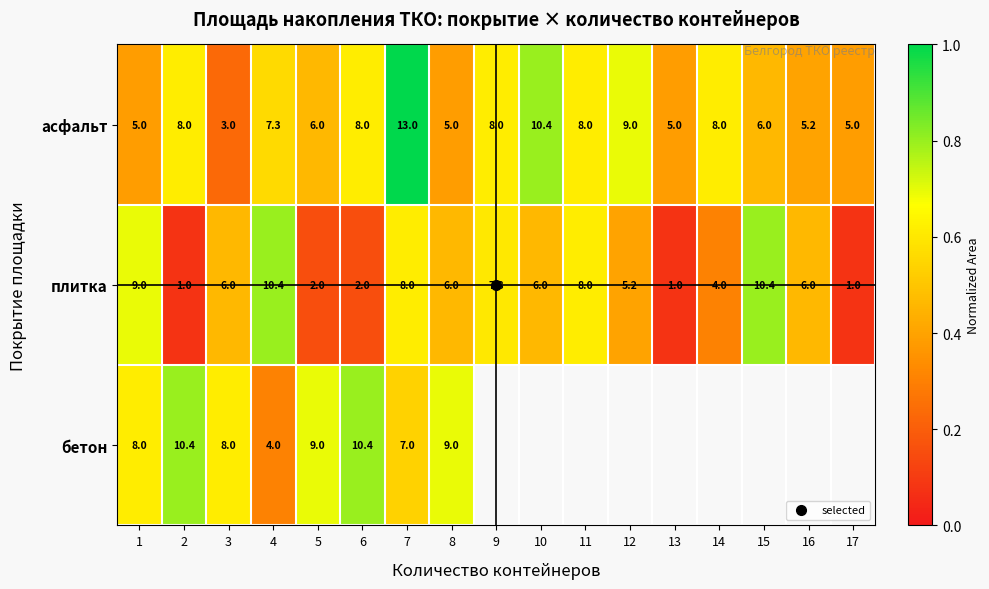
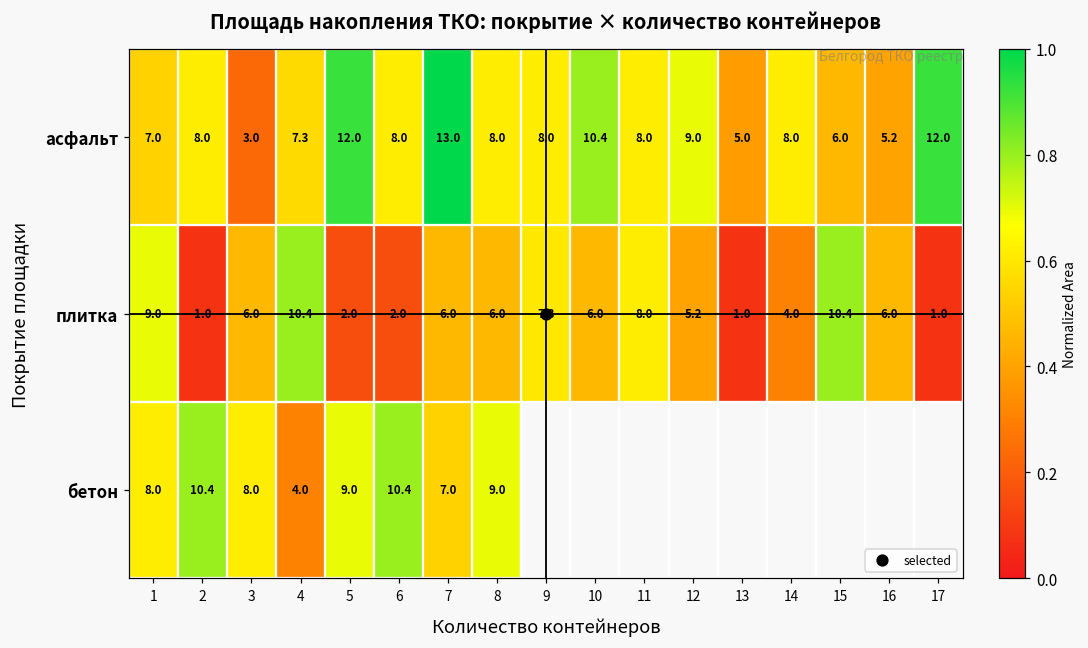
  {
    "асфальт": {
-     "1": 5.0,
+     "1": 7.0,
      "2": 8.0,
      "3": 3.0,
      "4": 7.3,
-     "5": 6.0,
+     "5": 12.0,
      "6": 8.0,
      "7": 13.0,
-     "8": 5.0,
+     "8": 8.0,
      "9": 8.0,
      "10": 10.4,
      "11": 8.0,
      "12": 9.0,
      "13": 5.0,
      "14": 8.0,
      "15": 6.0,
-     "17": 5.0
+     "17": 12.0
    },
    "плитка": {
      "1": 9.0,
      "2": 1.0,
      "3": 6.0,
      "4": 10.4,
      "5": 2.0,
      "6": 2.0,
-     "7": 8.0,
+     "7": 6.0,
      "8": 6.0,
      "10": 6.0,
      "11": 8.0,
      "12": 5.2,
      "13": 1.0,
      "14": 4.0,
      "15": 10.4,
      "16": 6.0,
      "17": 1.0
    },
    "бетон": {
      "1": 8.0,
      "2": 10.4,
      "3": 8.0,
      "4": 4.0,
      "5": 9.0,
      "6": 10.4,
      "7": 7.0,
      "8": 9.0
    }
  }
